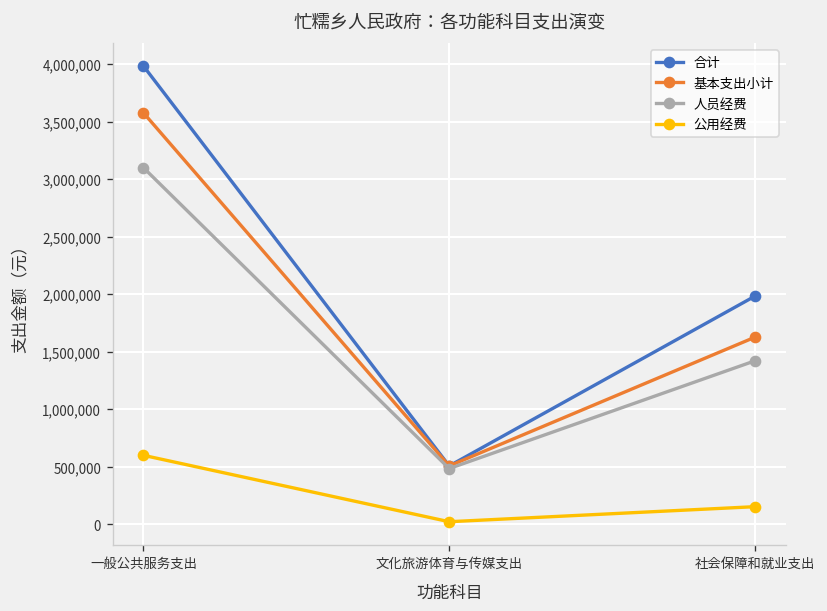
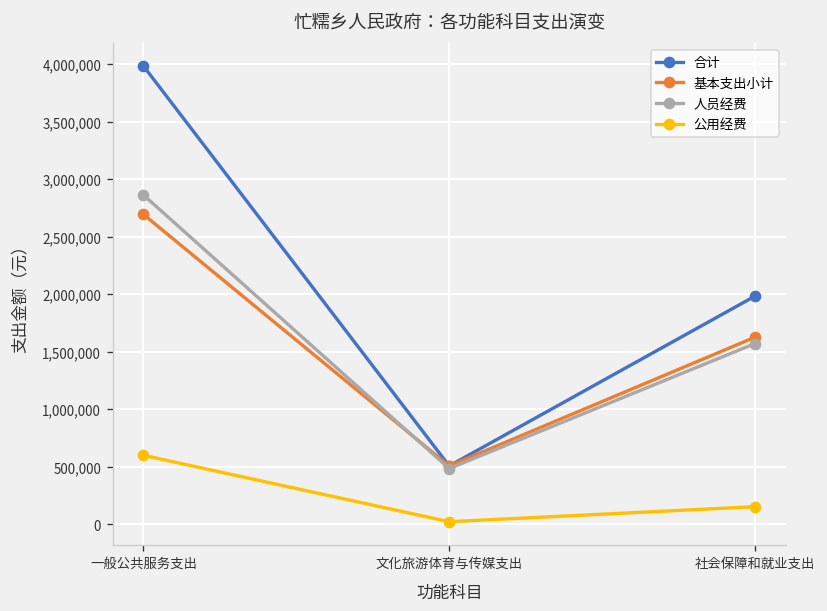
  {
    "合计": {
      "一般公共服务支出": "4,000,000",
      "社会保障和就业支出": "2,000,000"
    },
    "基本支出小计": {
-     "一般公共服务支出": "3,600,000",
+     "一般公共服务支出": "2,700,000",
      "社会保障和就业支出": "1,600,000"
    },
    "人员经费": {
-     "一般公共服务支出": "3,100,000",
-     "社会保障和就业支出": "1,400,000"
+     "一般公共服务支出": "2,900,000",
+     "社会保障和就业支出": "1,600,000"
    },
    "公用经费": {
      "一般公共服务支出": "600,000",
      "文化旅游体育与传媒支出": "0",
      "社会保障和就业支出": "200,000"
    }
  }
